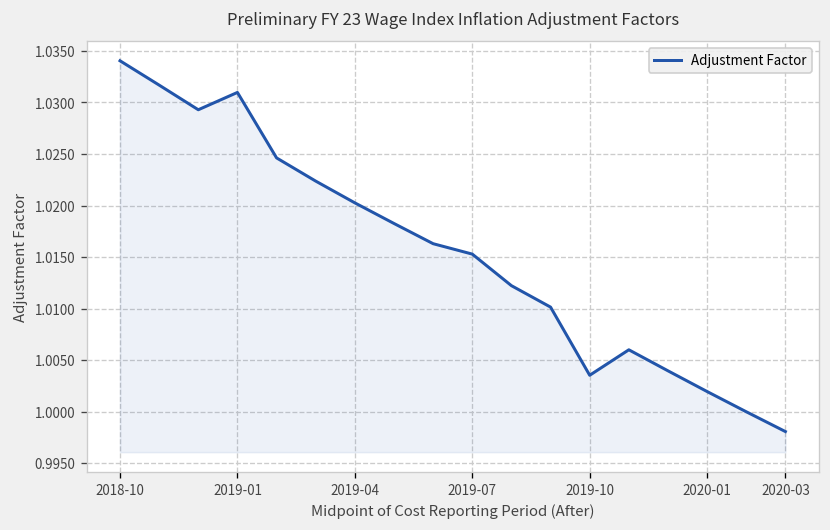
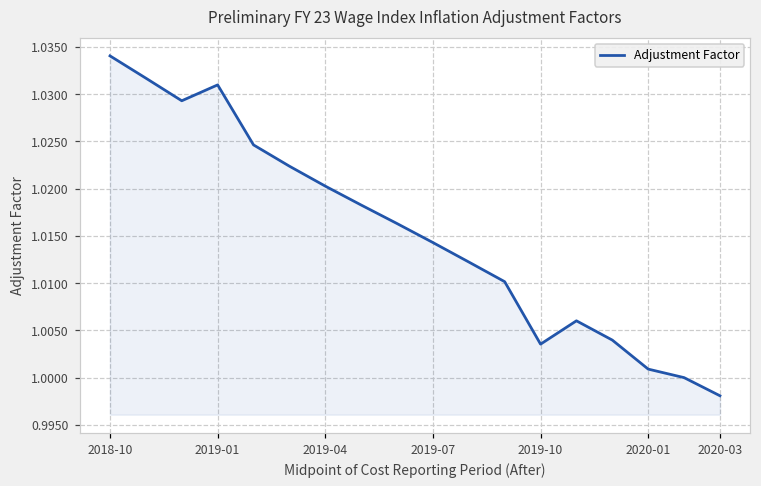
  {
    "2018-10": 1.034,
    "2019-01": 1.031,
    "2019-04": 1.020,
-   "2019-07": 1.015,
+   "2019-07": 1.014,
    "2019-10": 1.004,
-   "2020-01": 1.002,
+   "2020-01": 1.001,
    "2020-03": 0.998
  }
